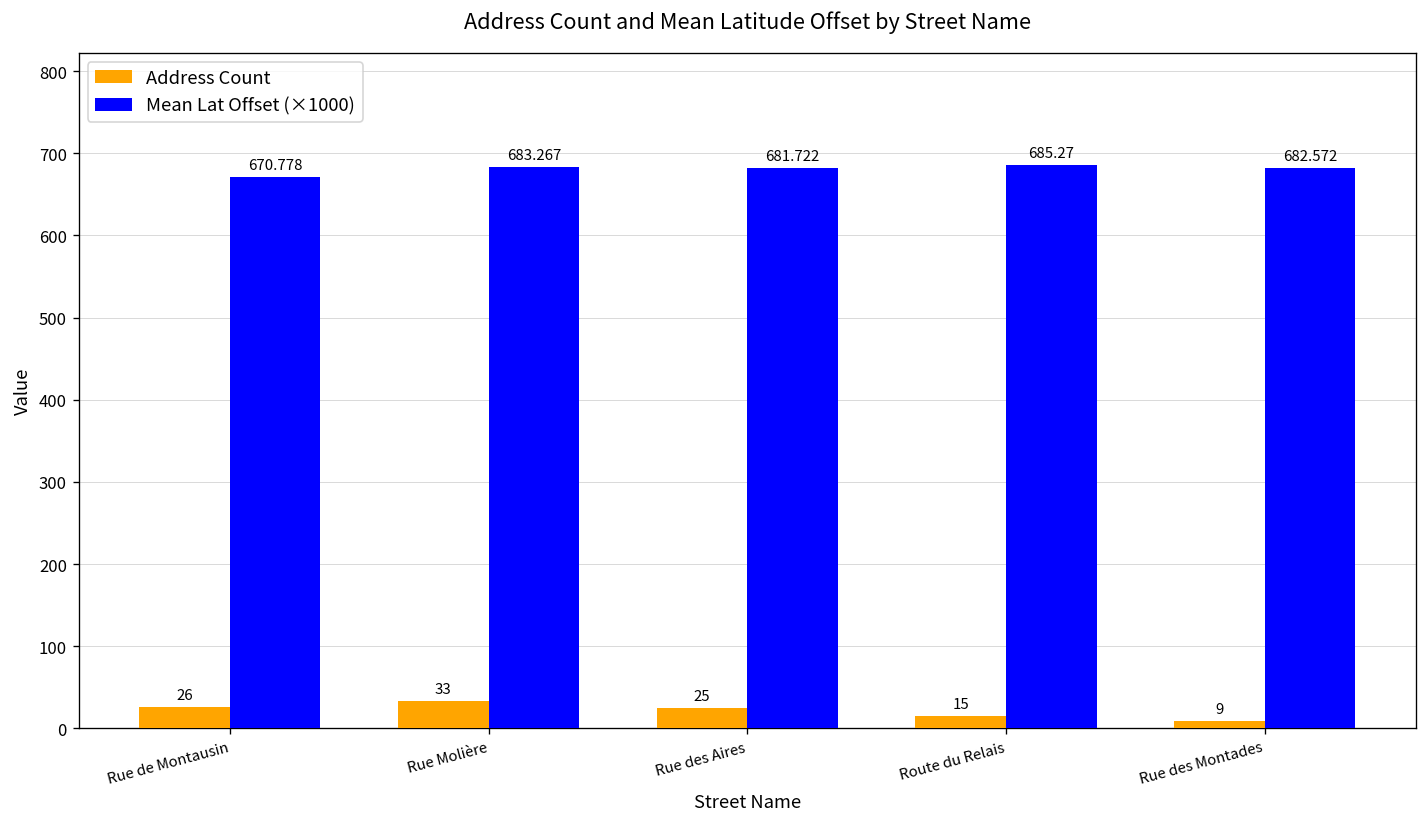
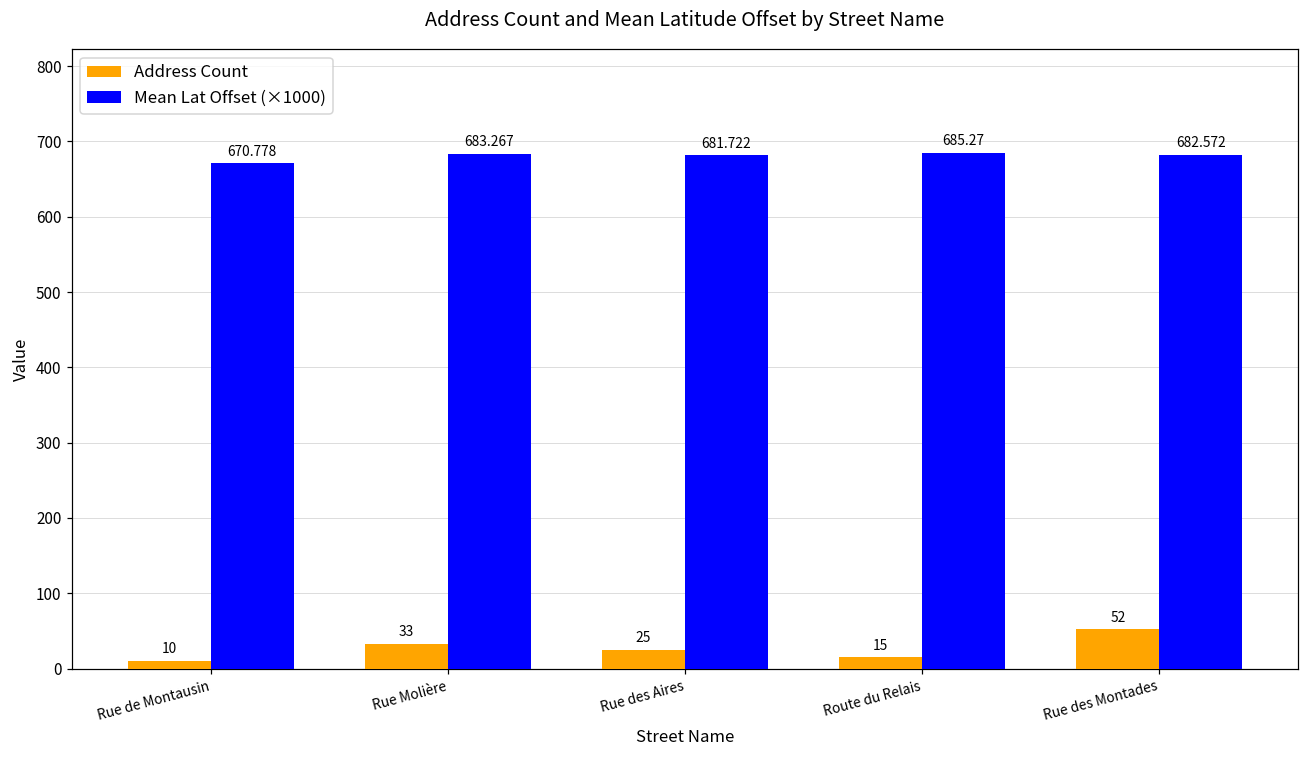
  {
    "Address Count": {
-     "Rue de Montausin": 26,
+     "Rue de Montausin": 10,
      "Rue Molière": 33,
      "Rue des Aires": 25,
      "Route du Relais": 15,
-     "Rue des Montades": 9
+     "Rue des Montades": 52
    },
    "Mean Lat Offset (×1000)": {
      "Rue de Montausin": 670.778,
      "Rue Molière": 683.267,
      "Rue des Aires": 681.722,
      "Route du Relais": 685.27,
      "Rue des Montades": 682.572
    }
  }
